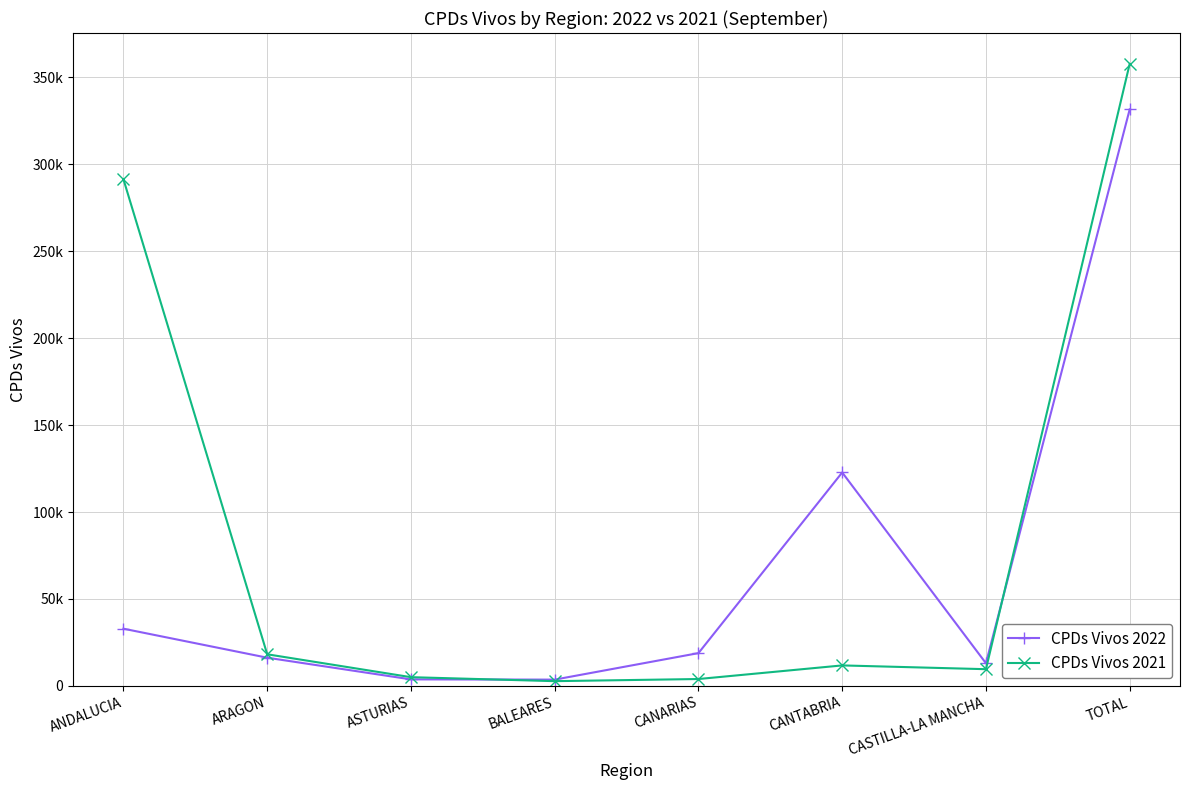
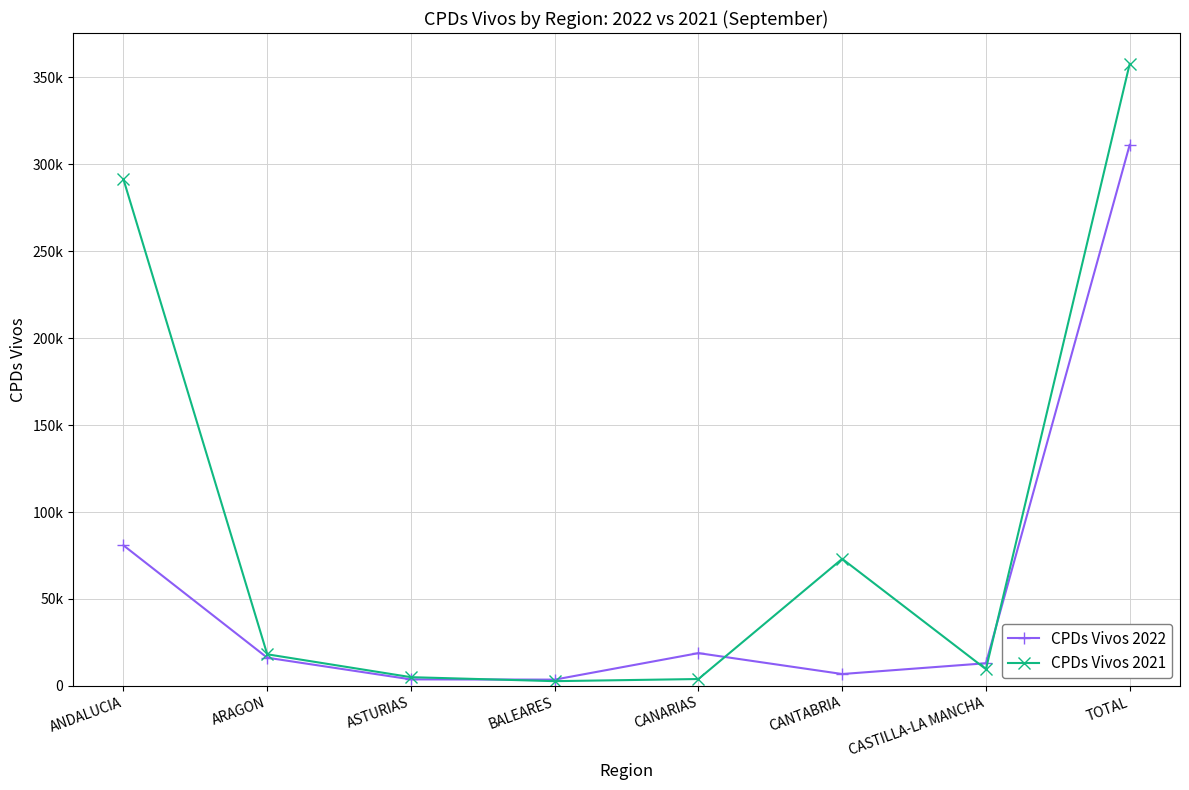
  {
    "CPDs Vivos 2022": {
-     "ANDALUCIA": 33000,
+     "ANDALUCIA": 81000,
      "ARAGON": 16000,
      "CANARIAS": 19000,
-     "CANTABRIA": 123000,
+     "CANTABRIA": 7000,
      "CASTILLA-LA MANCHA": 13000,
-     "TOTAL": 332000
+     "TOTAL": 311000
    },
    "CPDs Vivos 2021": {
      "ANDALUCIA": 291000,
      "ARAGON": 18000,
      "CANARIAS": 4000,
-     "CANTABRIA": 12000,
+     "CANTABRIA": 73000,
      "CASTILLA-LA MANCHA": 10000,
      "TOTAL": 358000
    }
  }
